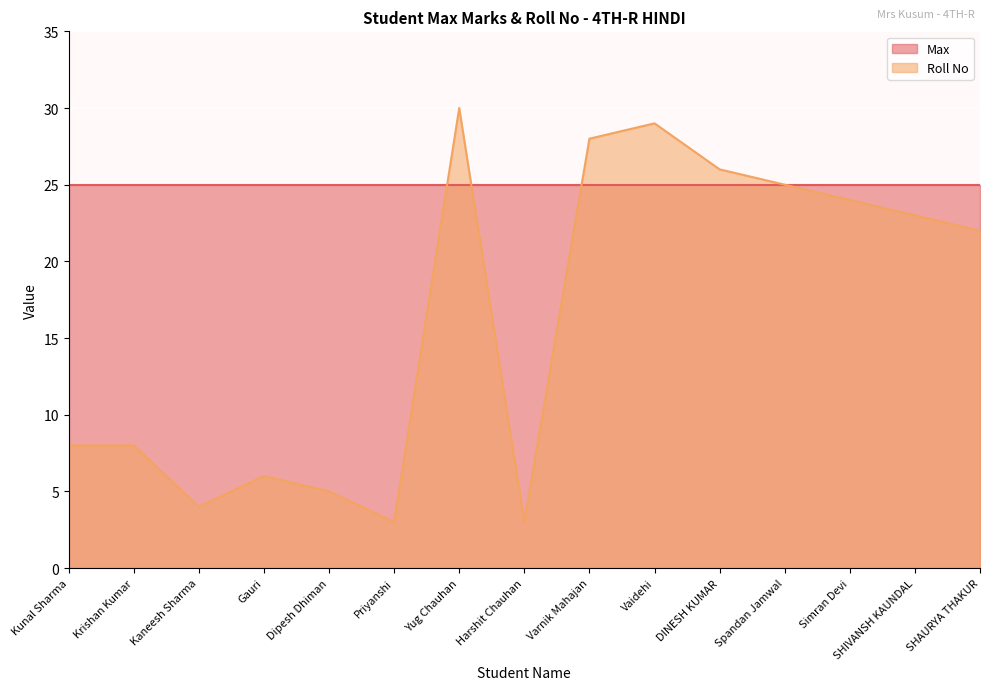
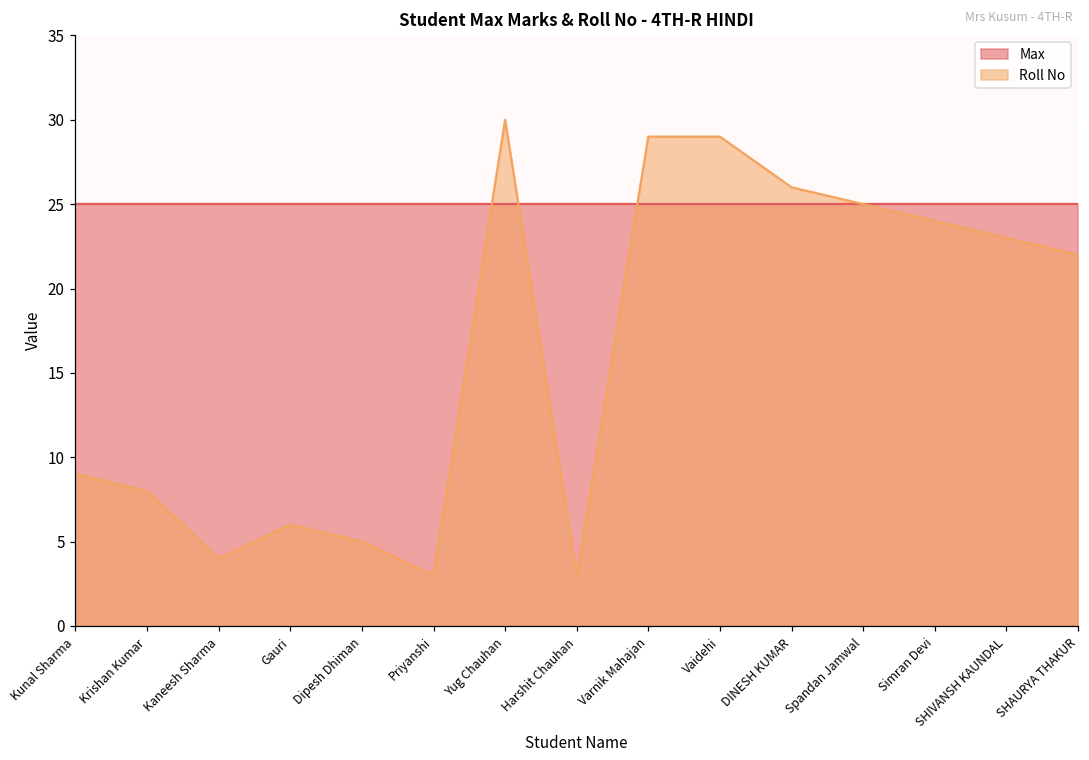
  {
    "Max": {
      "Kunal Sharma": 25,
      "Krishan Kumar": 25,
      "Kaneesh Sharma": 25,
      "Gauri": 25,
      "Dipesh Dhiman": 25,
      "Priyanshi": 25,
      "Yug Chauhan": 25,
      "Harshit Chauhan": 25,
      "Varnik Mahajan": 25,
      "Vaidehi": 25,
      "DINESH KUMAR": 25,
      "Simran Devi": 25,
      "SHIVANSH KAUNDAL": 25,
      "SHAURYA THAKUR": 25
    },
    "Roll No": {
-     "Kunal Sharma": 8,
+     "Kunal Sharma": 9,
      "Krishan Kumar": 8,
      "Kaneesh Sharma": 4,
      "Gauri": 6,
      "Dipesh Dhiman": 5,
      "Priyanshi": 3,
      "Yug Chauhan": 30,
      "Harshit Chauhan": 3,
-     "Varnik Mahajan": 28,
+     "Varnik Mahajan": 29,
      "Vaidehi": 29,
      "DINESH KUMAR": 26,
      "Simran Devi": 24,
      "SHIVANSH KAUNDAL": 23,
      "SHAURYA THAKUR": 22
    }
  }
